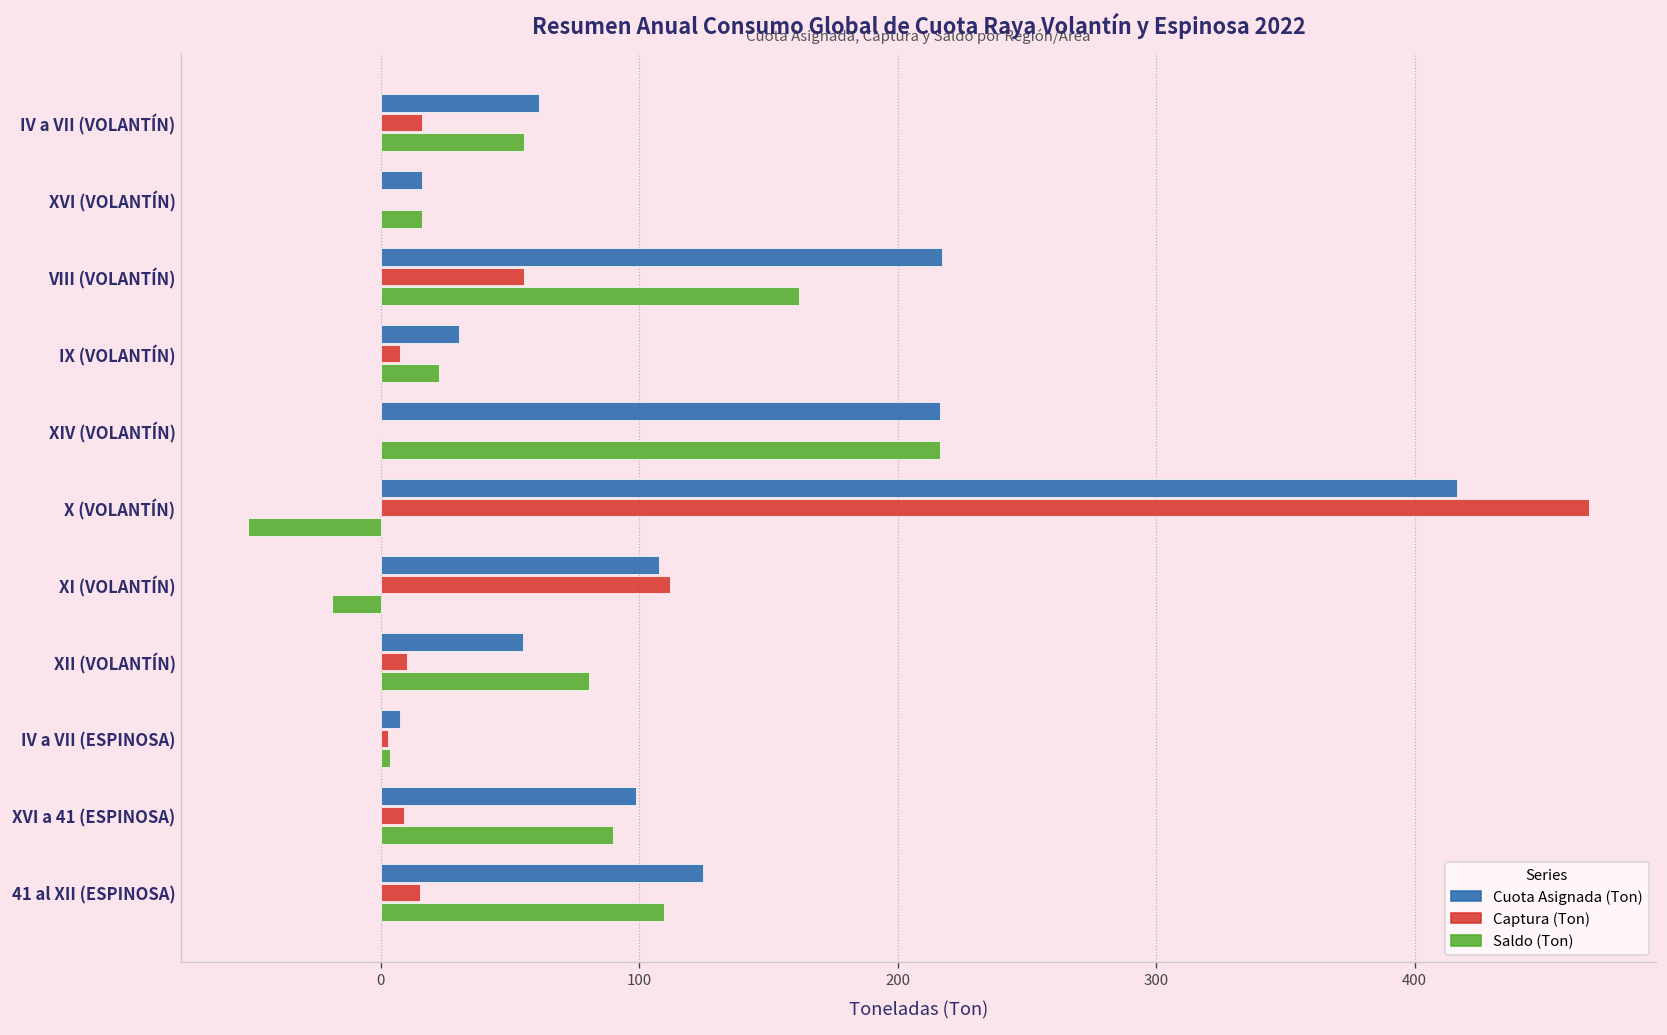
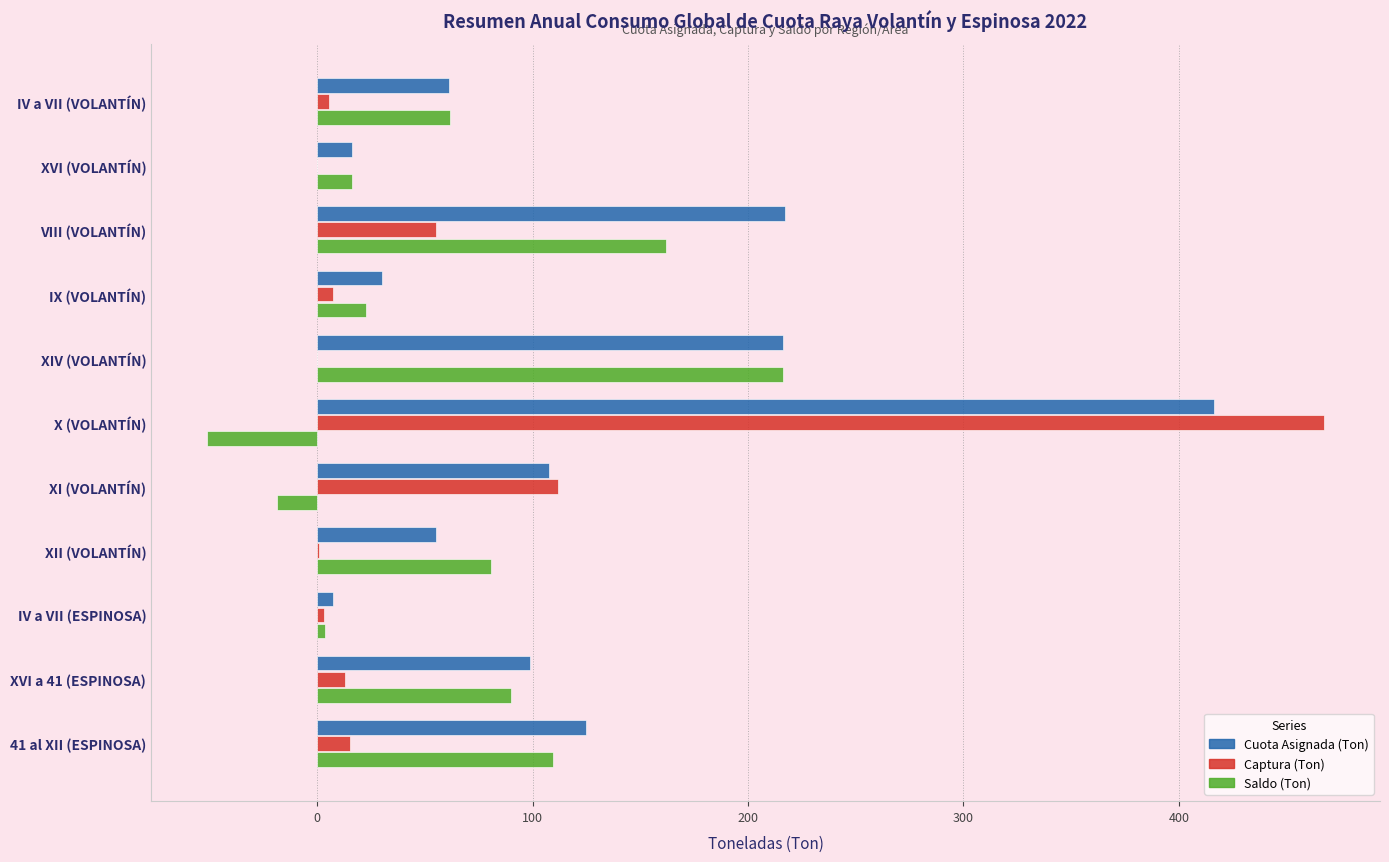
  {
    "Cuota Asignada (Ton)": {
      "IV a VII (VOLANTÍN)": 61,
      "XVI (VOLANTÍN)": 16,
      "VIII (VOLANTÍN)": 217,
      "IX (VOLANTÍN)": 30,
      "XIV (VOLANTÍN)": 216,
      "X (VOLANTÍN)": 416,
      "XI (VOLANTÍN)": 108,
      "XII (VOLANTÍN)": 55,
      "IV a VII (ESPINOSA)": 8,
      "XVI a 41 (ESPINOSA)": 99,
      "41 al XII (ESPINOSA)": 125
    },
    "Captura (Ton)": {
-     "IV a VII (VOLANTÍN)": 16,
+     "IV a VII (VOLANTÍN)": 6,
      "XVI (VOLANTÍN)": 0,
      "VIII (VOLANTÍN)": 55,
      "IX (VOLANTÍN)": 8,
      "XIV (VOLANTÍN)": 0,
      "X (VOLANTÍN)": 467,
      "XI (VOLANTÍN)": 112,
-     "XII (VOLANTÍN)": 10,
+     "XII (VOLANTÍN)": 1,
      "IV a VII (ESPINOSA)": 3,
-     "XVI a 41 (ESPINOSA)": 9,
+     "XVI a 41 (ESPINOSA)": 13,
      "41 al XII (ESPINOSA)": 15
    },
    "Saldo (Ton)": {
-     "IV a VII (VOLANTÍN)": 56,
+     "IV a VII (VOLANTÍN)": 62,
      "XVI (VOLANTÍN)": 16,
      "VIII (VOLANTÍN)": 162,
      "IX (VOLANTÍN)": 23,
      "XIV (VOLANTÍN)": 216,
      "X (VOLANTÍN)": -51,
      "XI (VOLANTÍN)": -19,
      "XII (VOLANTÍN)": 81,
      "IV a VII (ESPINOSA)": 4,
      "XVI a 41 (ESPINOSA)": 90,
      "41 al XII (ESPINOSA)": 110
    }
  }
